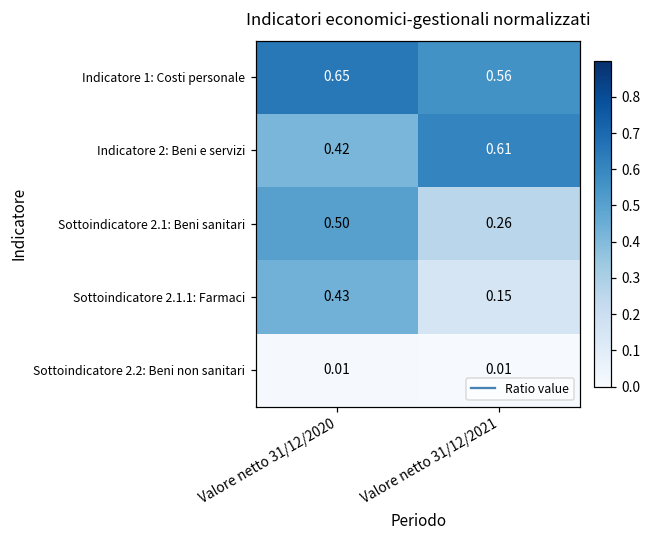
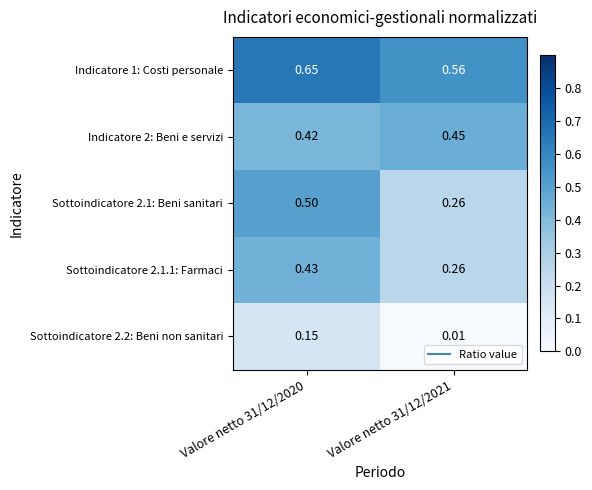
  {
    "Indicatore 1: Costi personale": {
      "Valore netto 31/12/2020": 0.65,
      "Valore netto 31/12/2021": 0.56
    },
    "Indicatore 2: Beni e servizi": {
      "Valore netto 31/12/2020": 0.42,
-     "Valore netto 31/12/2021": 0.61
+     "Valore netto 31/12/2021": 0.45
    },
    "Sottoindicatore 2.1: Beni sanitari": {
      "Valore netto 31/12/2020": 0.50,
      "Valore netto 31/12/2021": 0.26
    },
    "Sottoindicatore 2.1.1: Farmaci": {
      "Valore netto 31/12/2020": 0.43,
-     "Valore netto 31/12/2021": 0.15
+     "Valore netto 31/12/2021": 0.26
    },
    "Sottoindicatore 2.2: Beni non sanitari": {
-     "Valore netto 31/12/2020": 0.01,
+     "Valore netto 31/12/2020": 0.15,
      "Valore netto 31/12/2021": 0.01
    }
  }
